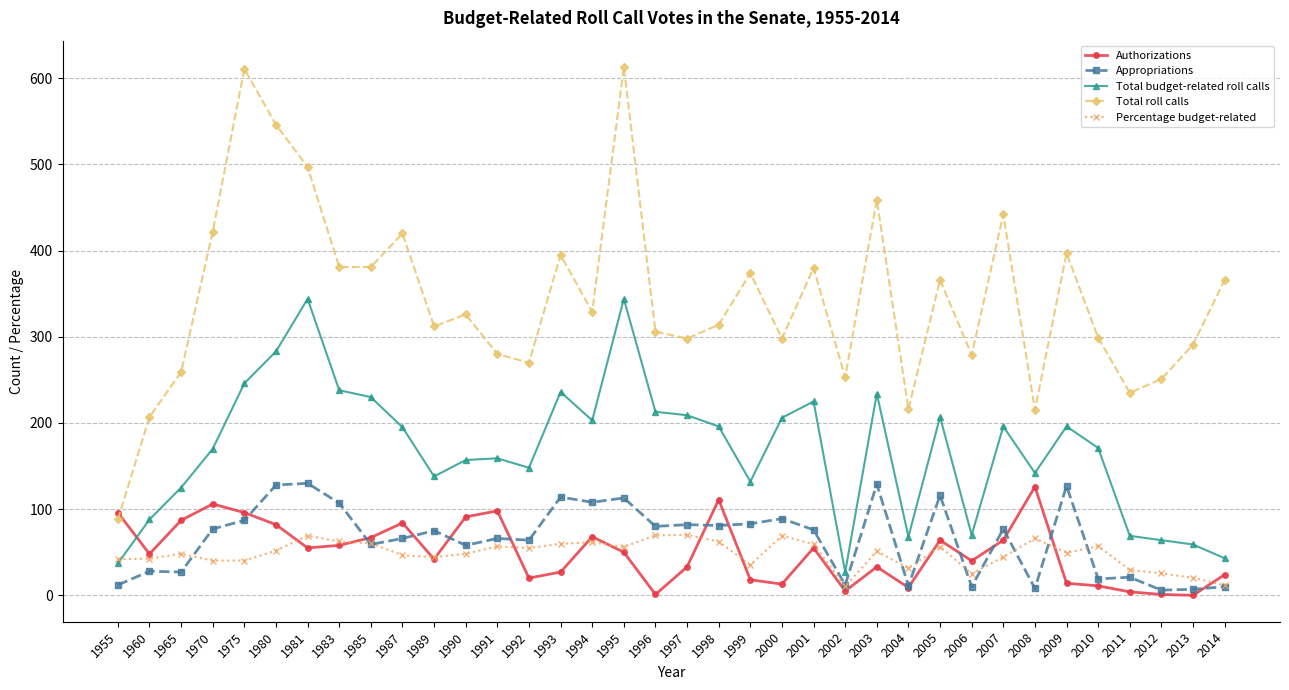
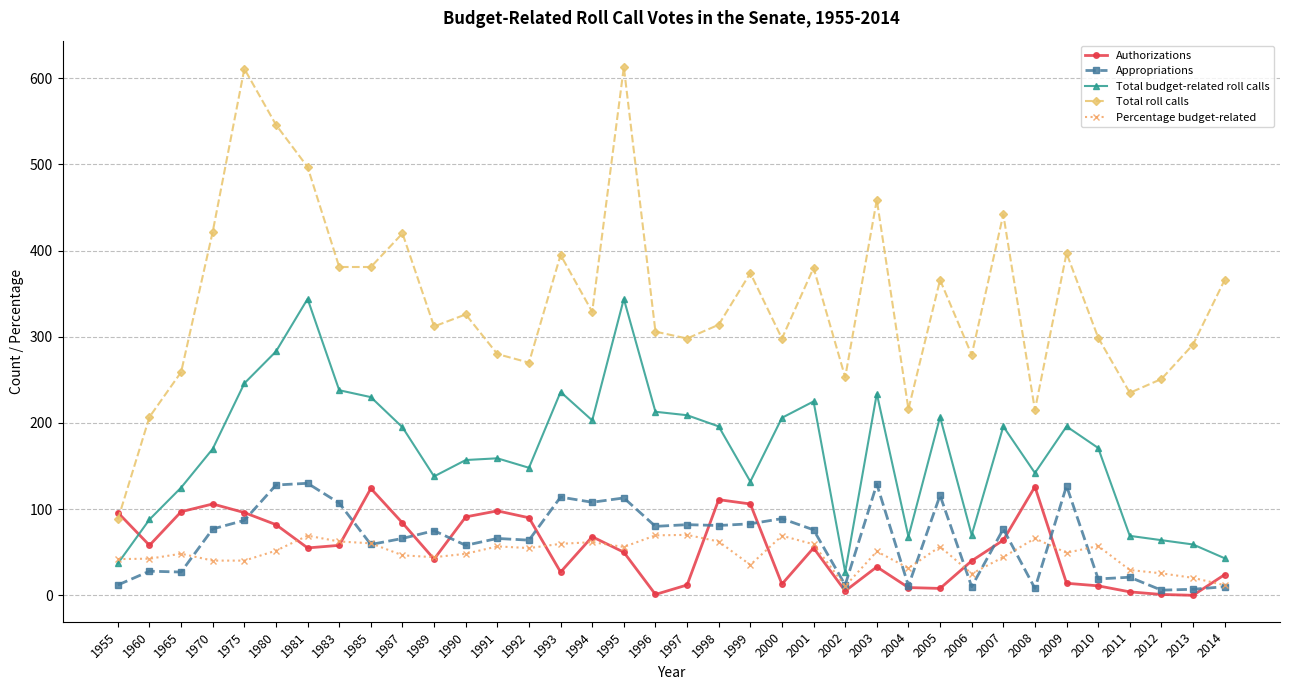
  {
    "Authorizations": {
      "1955": 100,
-     "1960": 50,
-     "1965": 90,
+     "1960": 60,
+     "1965": 100,
      "1970": 110,
      "1975": 100,
      "1980": 80,
      "1981": 60,
      "1983": 60,
-     "1985": 70,
+     "1985": 120,
      "1987": 80,
      "1990": 90,
      "1991": 100,
-     "1992": 20,
+     "1992": 90,
      "1993": 30,
      "1994": 70,
      "1995": 50,
      "1996": 0,
-     "1997": 30,
+     "1997": 10,
      "1998": 110,
-     "1999": 20,
+     "1999": 110,
      "2000": 10,
      "2001": 60,
      "2002": 10,
      "2003": 30,
-     "2005": 60,
+     "2005": 10,
      "2006": 40,
      "2007": 60,
      "2008": 130,
      "2009": 10,
      "2010": 10,
      "2011": 0,
      "2012": 0,
      "2013": 0,
      "2014": 20
    }
  }
